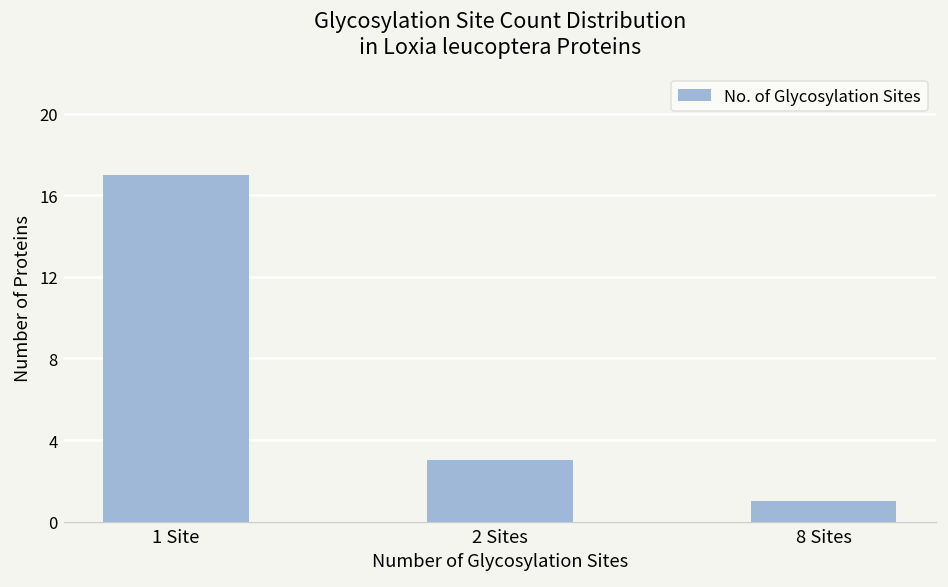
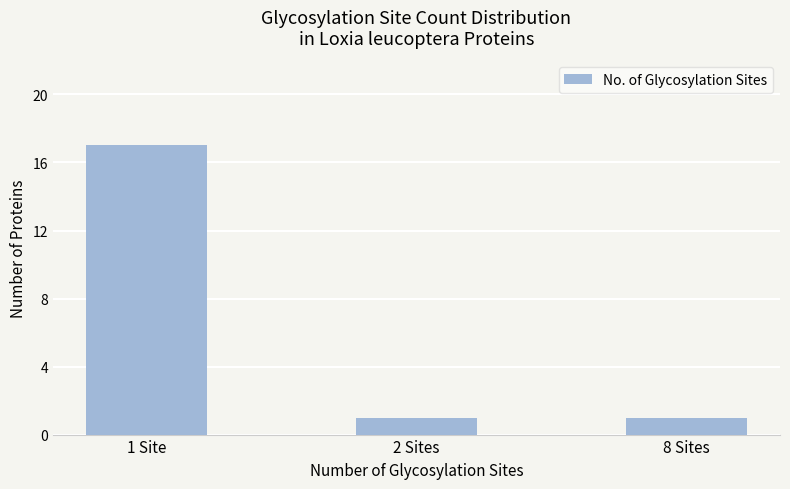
  {
    "1 Site": 17,
-   "2 Sites": 3,
+   "2 Sites": 1,
    "8 Sites": 1
  }
